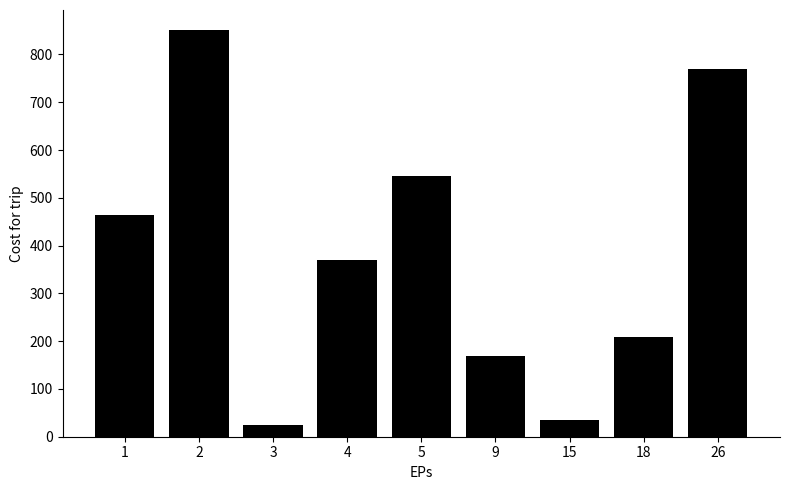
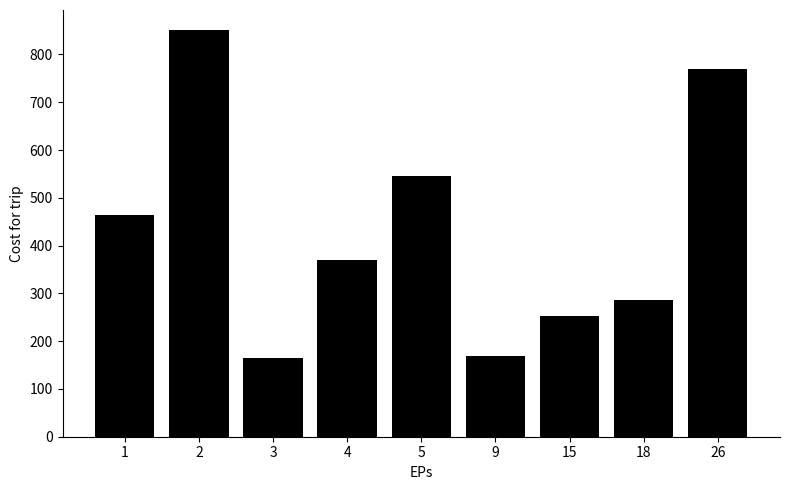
  {
    "1": 460,
    "2": 850,
-   "3": 20,
+   "3": 170,
    "4": 370,
    "5": 550,
    "9": 170,
-   "15": 30,
-   "18": 210,
+   "15": 250,
+   "18": 290,
    "26": 770
  }
